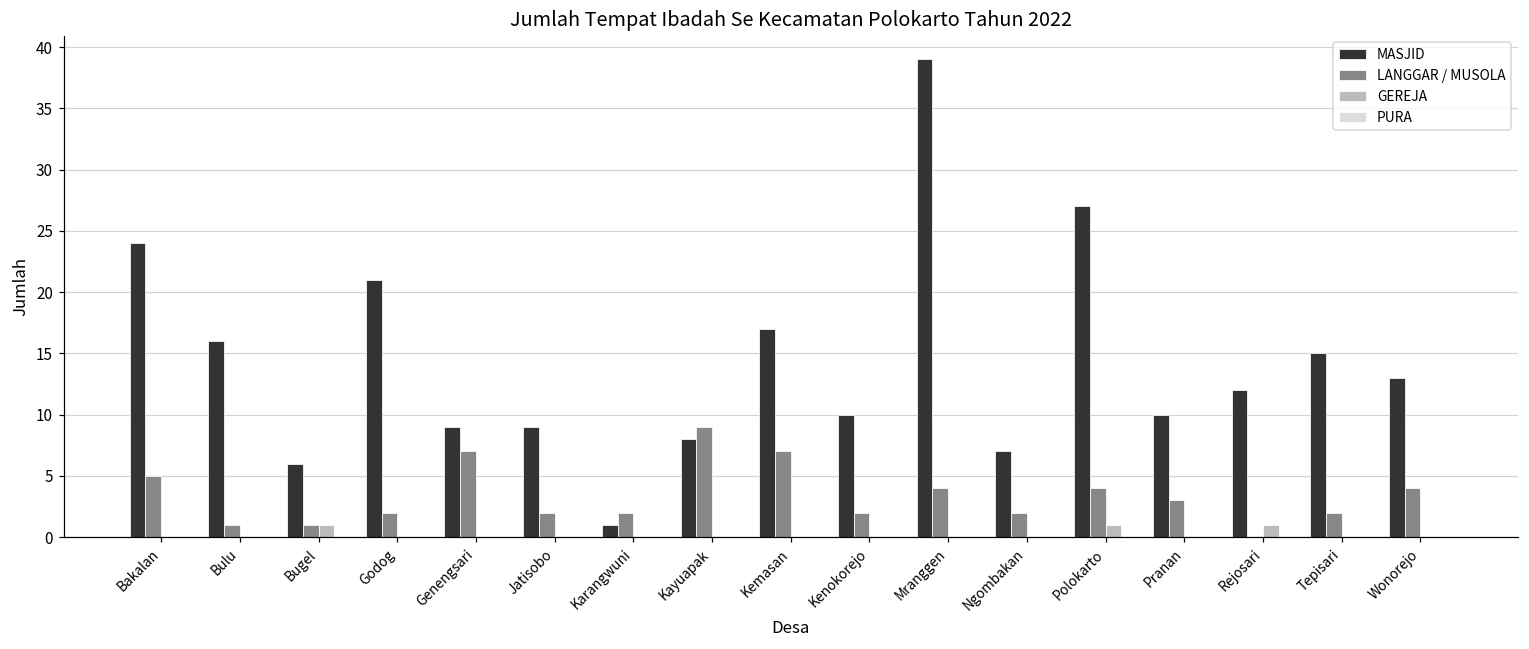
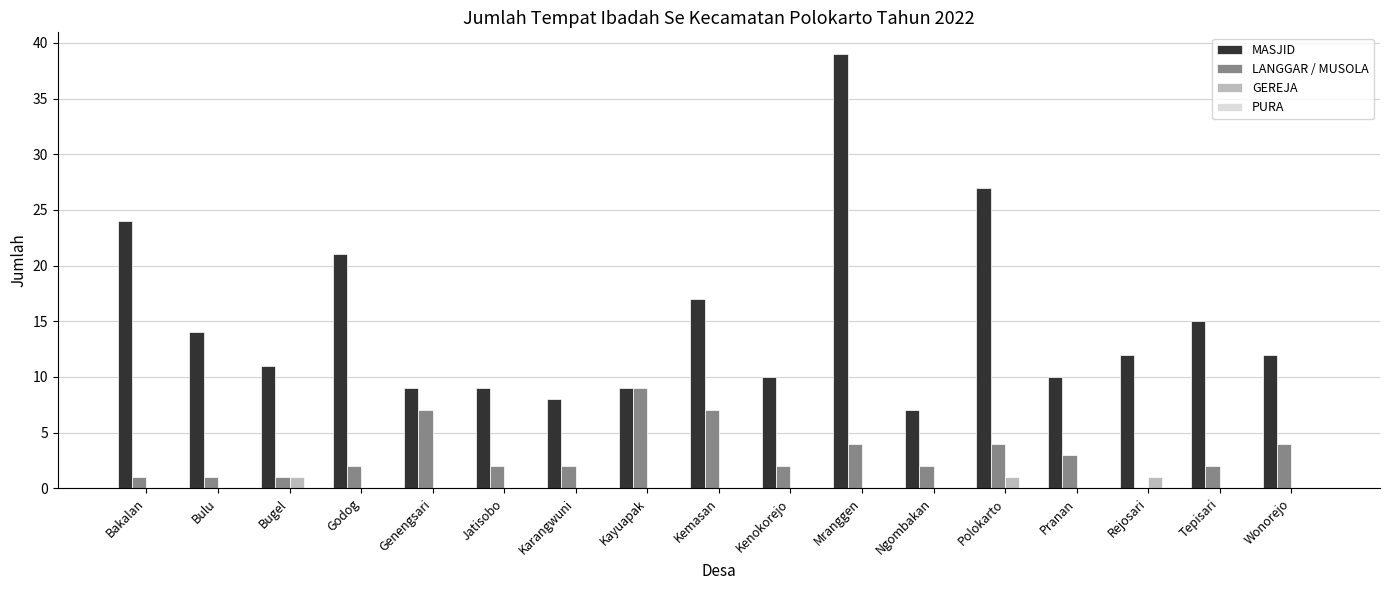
  {
    "MASJID": {
      "Bakalan": 24,
-     "Bulu": 16,
-     "Bugel": 6,
+     "Bulu": 14,
+     "Bugel": 11,
      "Godog": 21,
      "Genengsari": 9,
      "Jatisobo": 9,
-     "Karangwuni": 1,
-     "Kayuapak": 8,
+     "Karangwuni": 8,
+     "Kayuapak": 9,
      "Kemasan": 17,
      "Kenokorejo": 10,
      "Mranggen": 39,
      "Ngombakan": 7,
      "Polokarto": 27,
      "Pranan": 10,
      "Rejosari": 12,
      "Tepisari": 15,
-     "Wonorejo": 13
+     "Wonorejo": 12
    },
    "LANGGAR / MUSOLA": {
-     "Bakalan": 5,
+     "Bakalan": 1,
      "Bulu": 1,
      "Bugel": 1,
      "Godog": 2,
      "Genengsari": 7,
      "Jatisobo": 2,
      "Karangwuni": 2,
      "Kayuapak": 9,
      "Kemasan": 7,
      "Kenokorejo": 2,
      "Mranggen": 4,
      "Ngombakan": 2,
      "Polokarto": 4,
      "Pranan": 3,
      "Rejosari": 0,
      "Tepisari": 2,
      "Wonorejo": 4
    }
  }
